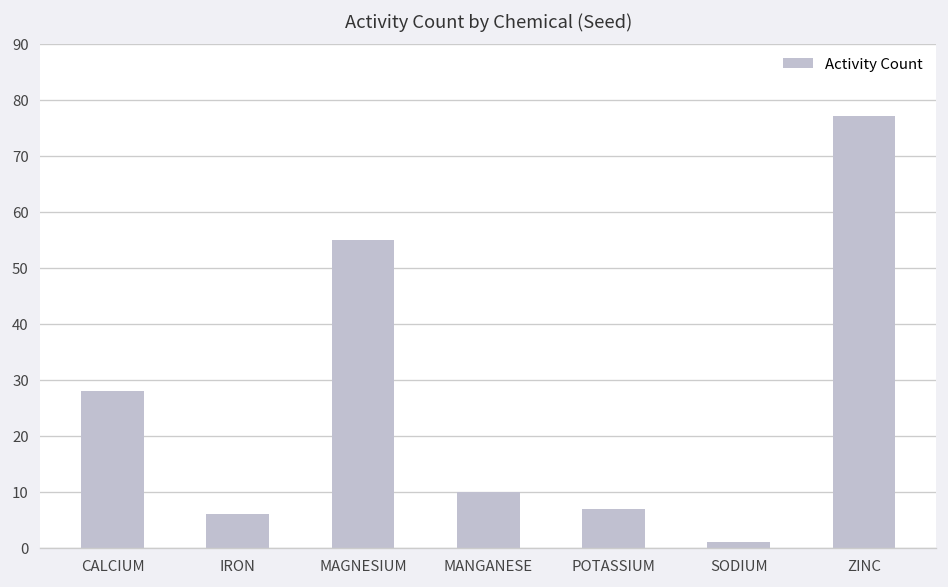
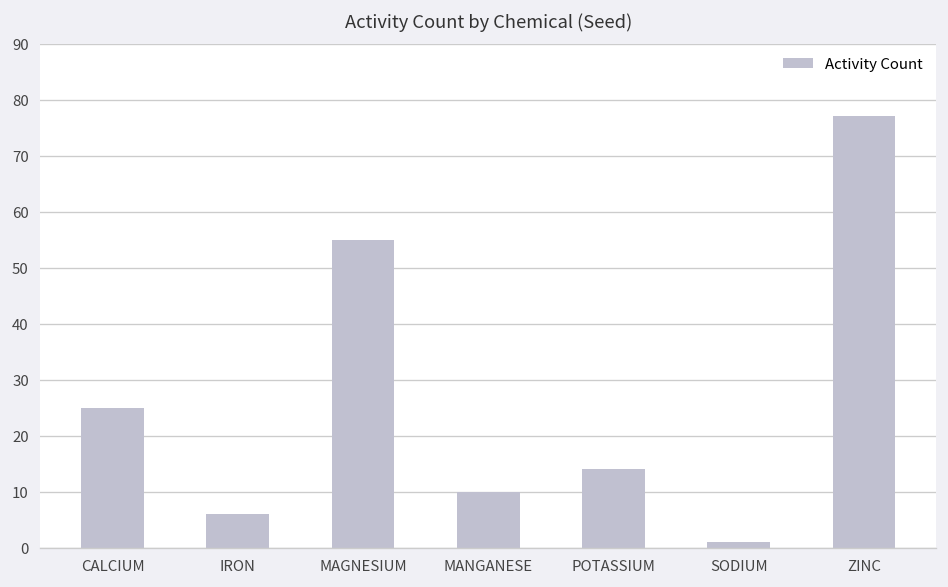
  {
-   "CALCIUM": 28,
+   "CALCIUM": 25,
    "IRON": 6,
    "MAGNESIUM": 55,
    "MANGANESE": 10,
-   "POTASSIUM": 7,
+   "POTASSIUM": 14,
    "SODIUM": 1,
    "ZINC": 77
  }
